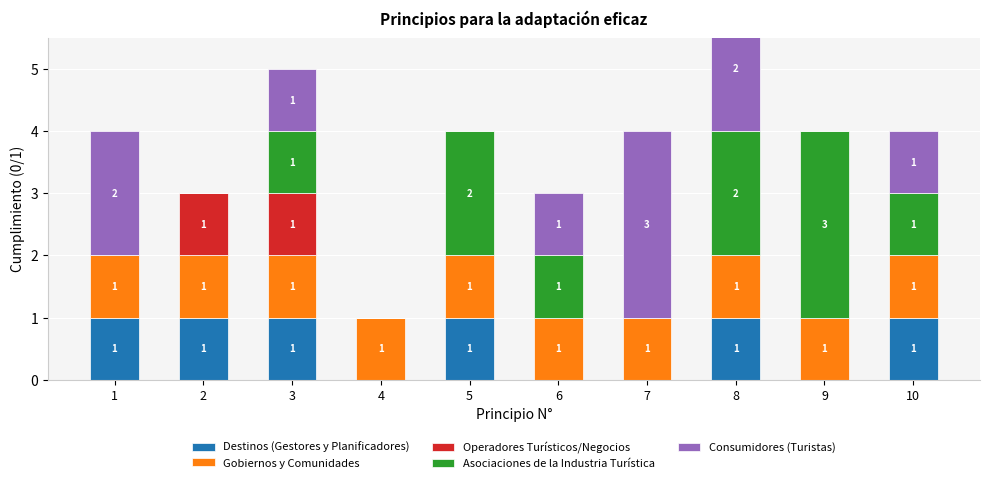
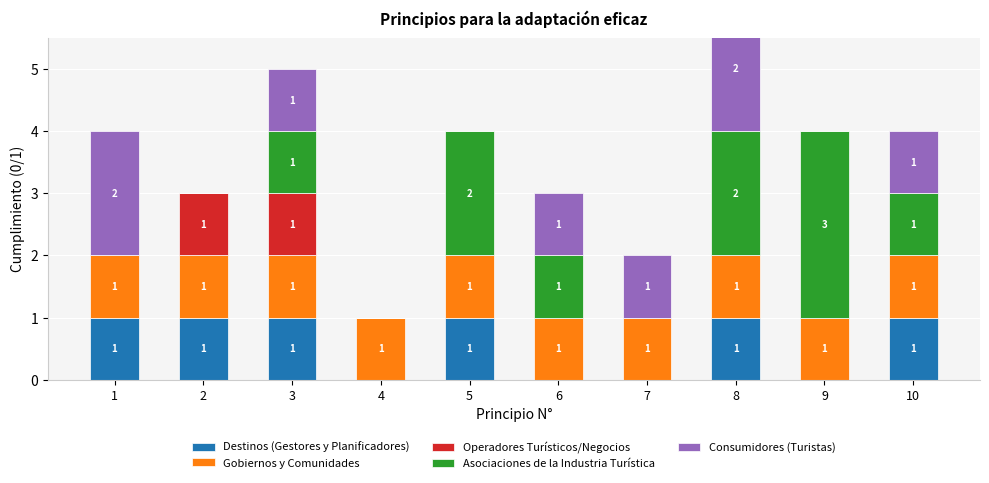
  {
    "Destinos (Gestores y Planificadores)": {
      "1": 1,
      "2": 1,
      "3": 1,
      "5": 1,
      "8": 1,
      "10": 1
    },
    "Gobiernos y Comunidades": {
      "1": 1,
      "2": 1,
      "3": 1,
      "4": 1,
      "5": 1,
      "6": 1,
      "7": 1,
      "8": 1,
      "9": 1,
      "10": 1
    },
    "Operadores Turísticos/Negocios": {
      "2": 1,
      "3": 1
    },
    "Asociaciones de la Industria Turística": {
      "3": 1,
      "5": 2,
      "6": 1,
      "8": 2,
      "9": 3,
      "10": 1
    },
    "Consumidores (Turistas)": {
      "1": 2,
      "3": 1,
      "6": 1,
-     "7": 3,
+     "7": 1,
      "10": 1
    }
  }
